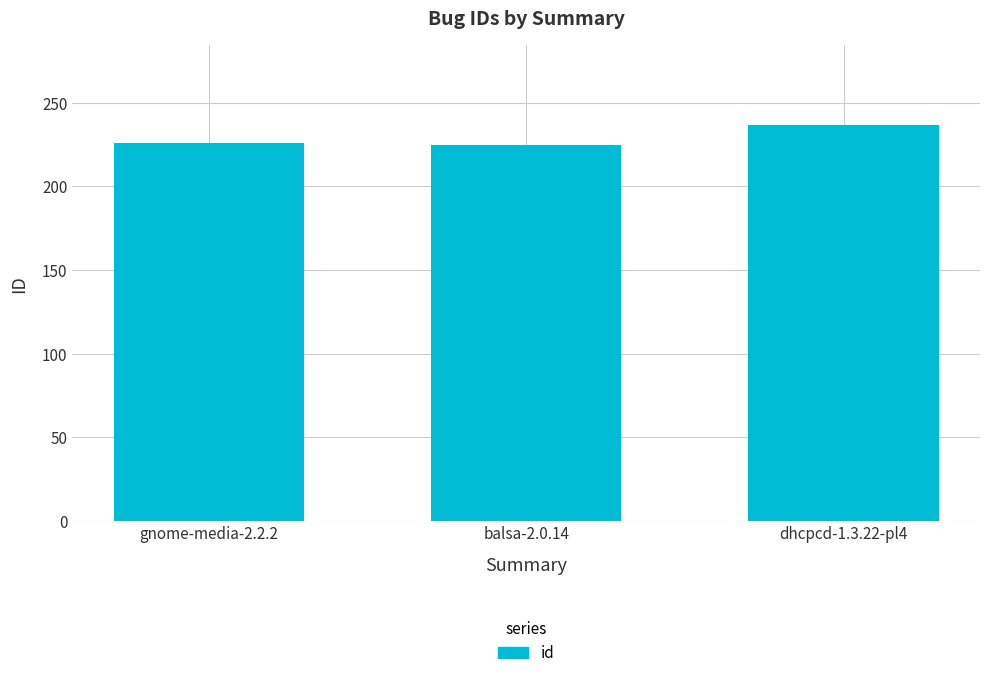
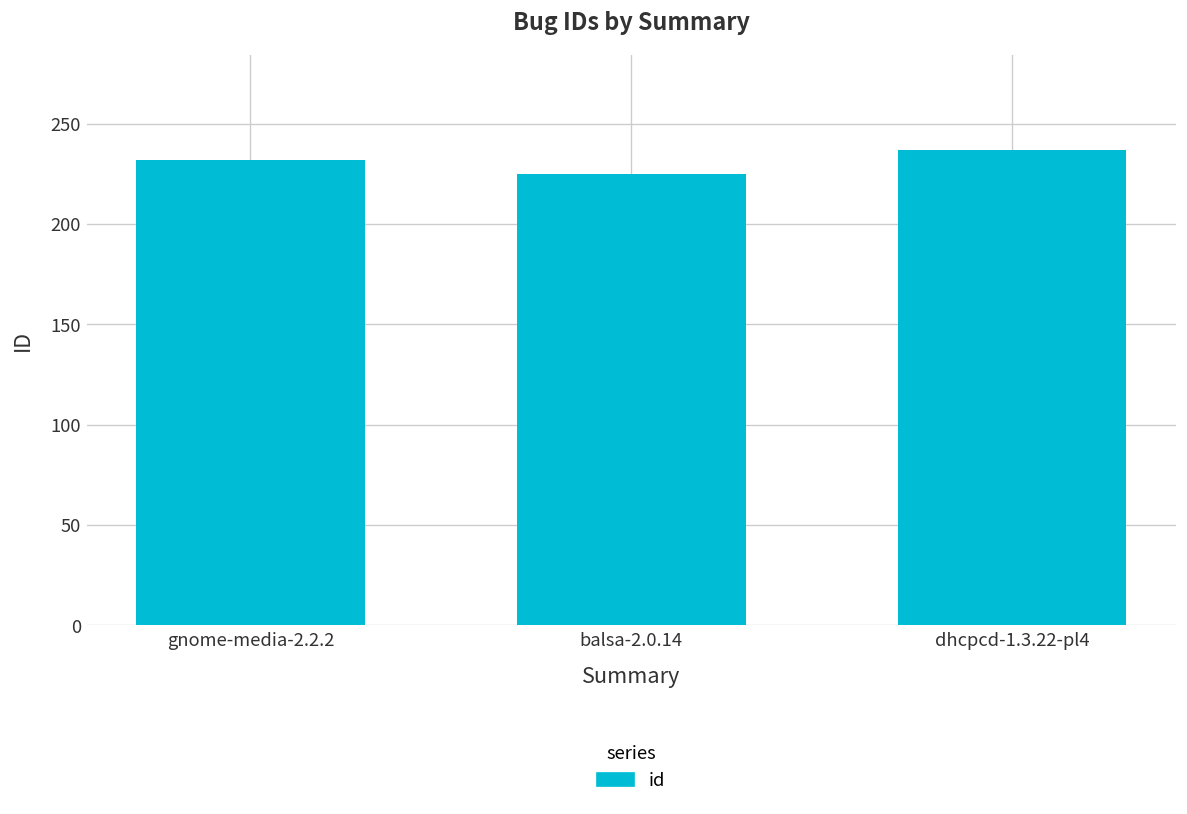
  {
-   "gnome-media-2.2.2": 226,
+   "gnome-media-2.2.2": 232,
    "balsa-2.0.14": 225,
    "dhcpcd-1.3.22-pl4": 237
  }
